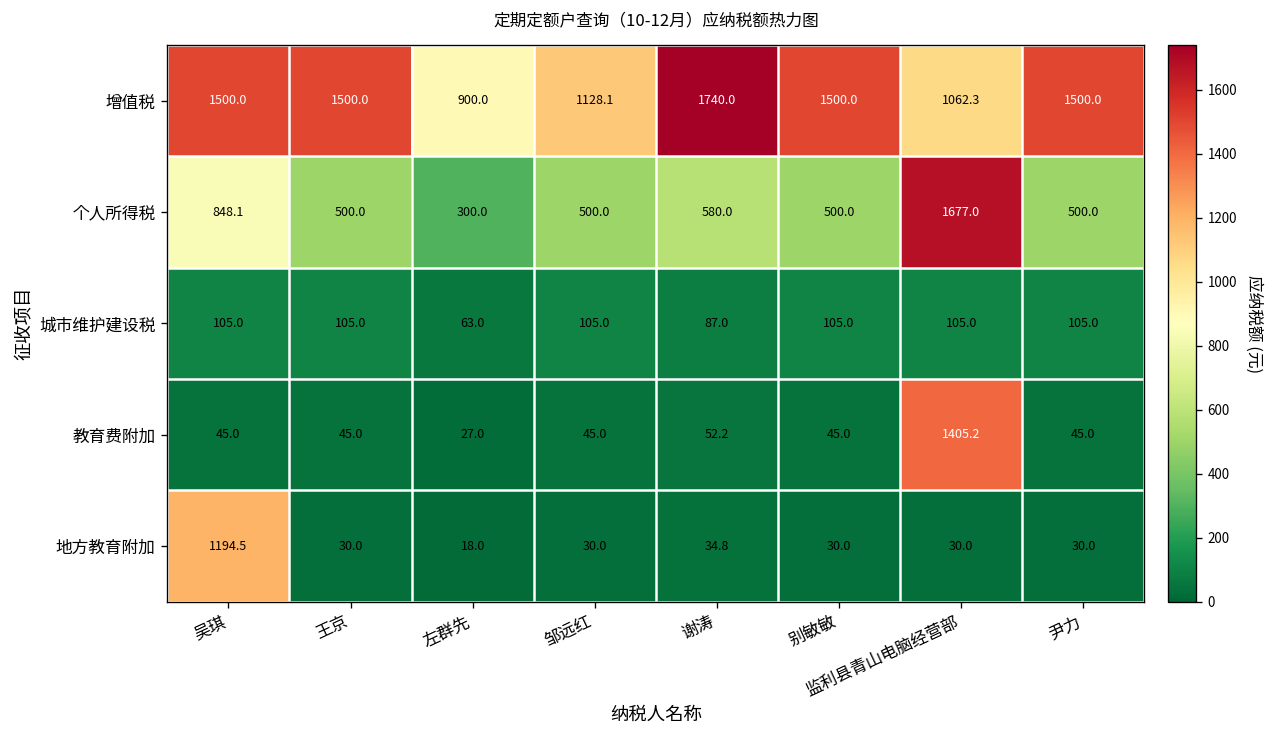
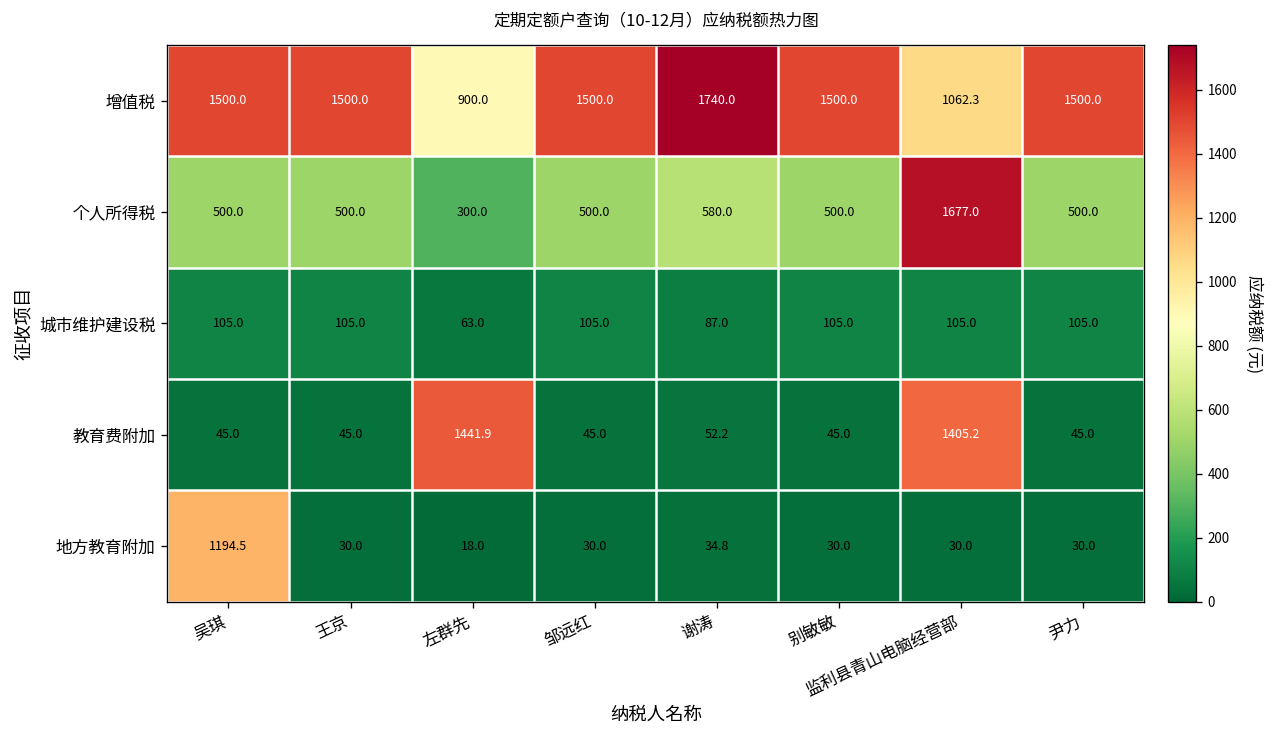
  {
    "增值税": {
      "吴琪": 1500.0,
      "王京": 1500.0,
      "左群先": 900.0,
-     "邹远红": 1128.1,
+     "邹远红": 1500.0,
      "谢涛": 1740.0,
      "别敏敏": 1500.0,
      "监利县青山电脑经营部": 1062.3,
      "尹力": 1500.0
    },
    "个人所得税": {
-     "吴琪": 848.1,
+     "吴琪": 500.0,
      "王京": 500.0,
      "左群先": 300.0,
      "邹远红": 500.0,
      "谢涛": 580.0,
      "别敏敏": 500.0,
      "监利县青山电脑经营部": 1677.0,
      "尹力": 500.0
    },
    "城市维护建设税": {
      "吴琪": 105.0,
      "王京": 105.0,
      "左群先": 63.0,
      "邹远红": 105.0,
      "谢涛": 87.0,
      "别敏敏": 105.0,
      "监利县青山电脑经营部": 105.0,
      "尹力": 105.0
    },
    "教育费附加": {
      "吴琪": 45.0,
      "王京": 45.0,
-     "左群先": 27.0,
+     "左群先": 1441.9,
      "邹远红": 45.0,
      "谢涛": 52.2,
      "别敏敏": 45.0,
      "监利县青山电脑经营部": 1405.2,
      "尹力": 45.0
    },
    "地方教育附加": {
      "吴琪": 1194.5,
      "王京": 30.0,
      "左群先": 18.0,
      "邹远红": 30.0,
      "谢涛": 34.8,
      "别敏敏": 30.0,
      "监利县青山电脑经营部": 30.0,
      "尹力": 30.0
    }
  }
